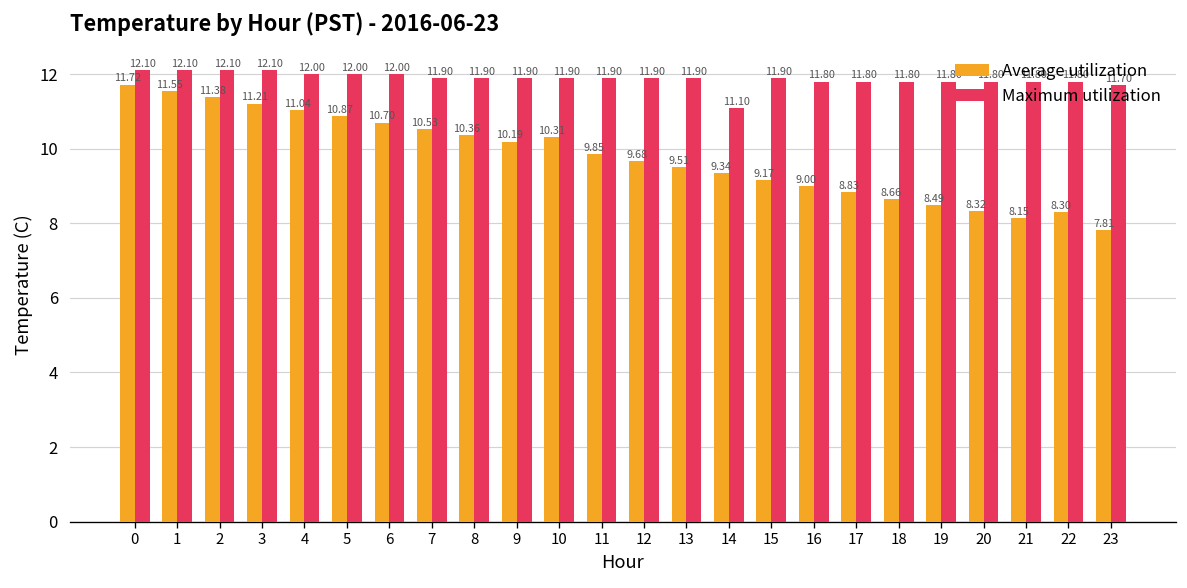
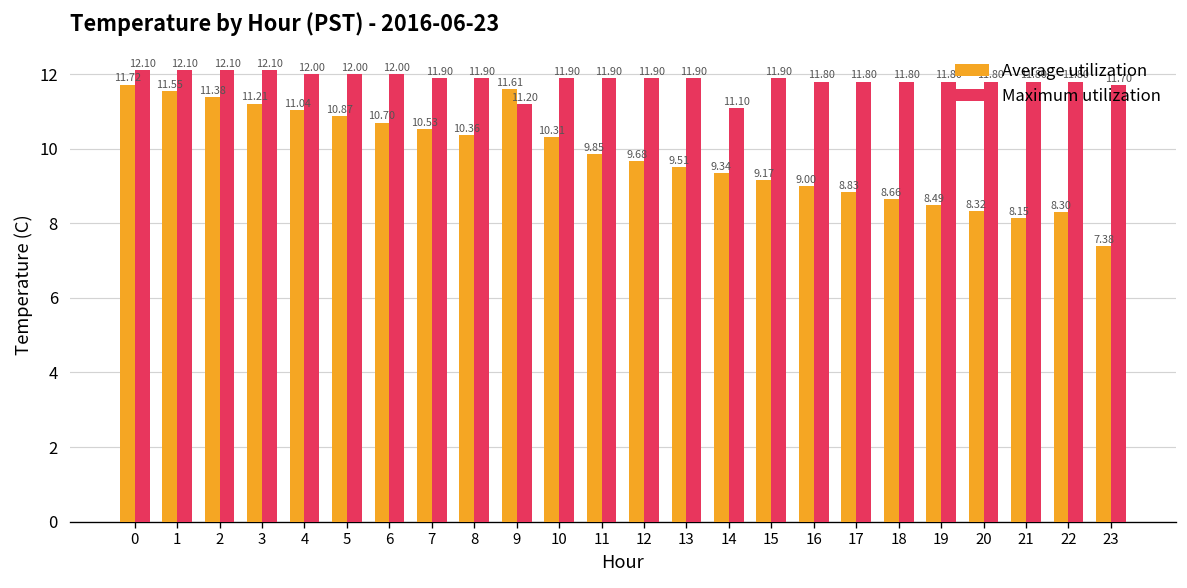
  {
    "Average utilization": {
      "0": 11.72,
      "1": 11.55,
      "2": 11.38,
      "3": 11.21,
      "4": 11.04,
      "5": 10.87,
      "6": 10.70,
      "7": 10.53,
      "8": 10.36,
-     "9": 10.19,
+     "9": 11.61,
      "10": 10.31,
      "11": 9.85,
      "12": 9.68,
      "13": 9.51,
      "14": 9.34,
      "15": 9.17,
      "16": 9.00,
      "17": 8.83,
      "18": 8.66,
      "19": 8.49,
      "20": 8.32,
      "21": 8.15,
      "22": 8.30,
-     "23": 7.81
+     "23": 7.38
    },
    "Maximum utilization": {
      "0": 12.10,
      "1": 12.10,
      "2": 12.10,
      "3": 12.10,
      "4": 12.00,
      "5": 12.00,
      "6": 12.00,
      "7": 11.90,
      "8": 11.90,
-     "9": 11.90,
+     "9": 11.20,
      "10": 11.90,
      "11": 11.90,
      "12": 11.90,
      "13": 11.90,
      "14": 11.10,
      "15": 11.90,
      "16": 11.80,
      "17": 11.80,
      "18": 11.80,
      "19": 11.80,
      "20": 11.80,
      "21": 11.80,
      "22": 11.80,
      "23": 11.70
    }
  }
